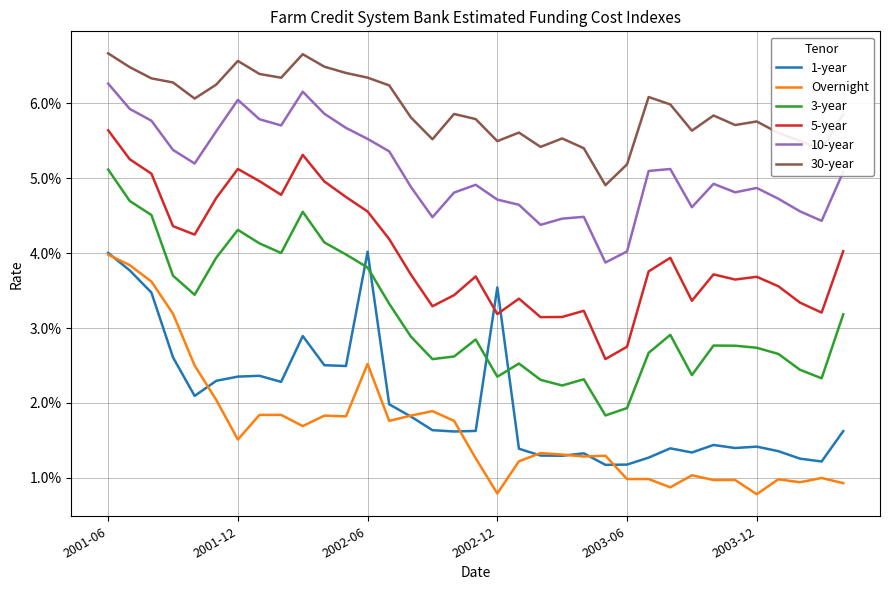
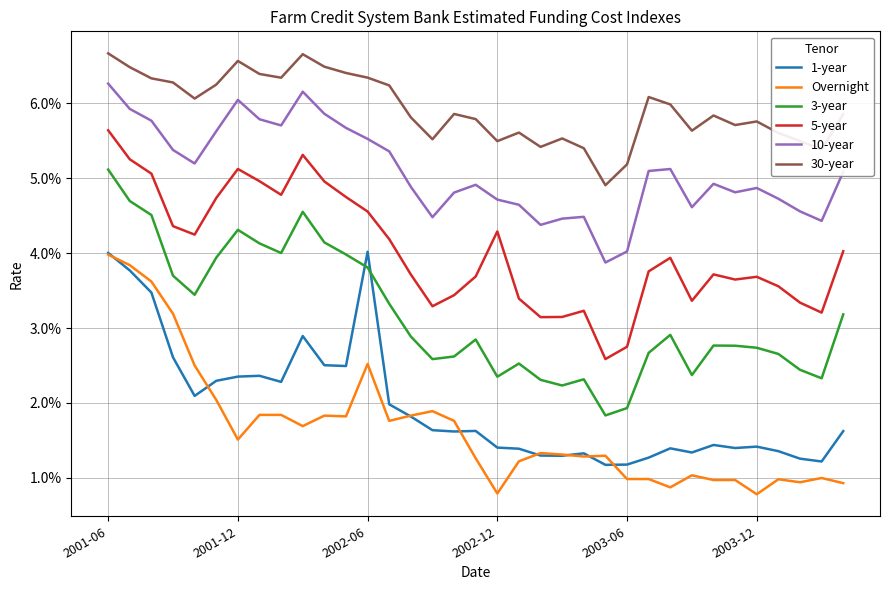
  {
    "1-year": {
      "2001-12": "2.4%",
      "2002-06": "4.0%",
-     "2002-12": "3.5%",
+     "2002-12": "1.4%",
      "2003-06": "1.2%",
      "2003-12": "1.4%"
    },
    "Overnight": {
      "2001-12": "1.5%",
      "2002-06": "2.5%",
      "2002-12": "0.8%",
      "2003-06": "1.0%",
      "2003-12": "0.8%"
    },
    "3-year": {
      "2001-06": "5.1%",
      "2001-12": "4.3%",
      "2002-06": "3.8%",
      "2002-12": "2.3%",
      "2003-06": "1.9%",
      "2003-12": "2.7%"
    },
    "5-year": {
      "2001-06": "5.6%",
      "2001-12": "5.1%",
      "2002-06": "4.6%",
-     "2002-12": "3.2%",
+     "2002-12": "4.3%",
      "2003-06": "2.8%",
      "2003-12": "3.7%"
    },
    "10-year": {
      "2001-06": "6.3%",
      "2001-12": "6.0%",
      "2002-06": "5.5%",
      "2002-12": "4.7%",
      "2003-06": "4.0%",
      "2003-12": "4.9%"
    },
    "30-year": {
      "2001-06": "6.7%",
      "2001-12": "6.6%",
      "2002-06": "6.3%",
      "2002-12": "5.5%",
      "2003-06": "5.2%",
      "2003-12": "5.8%"
    }
  }
